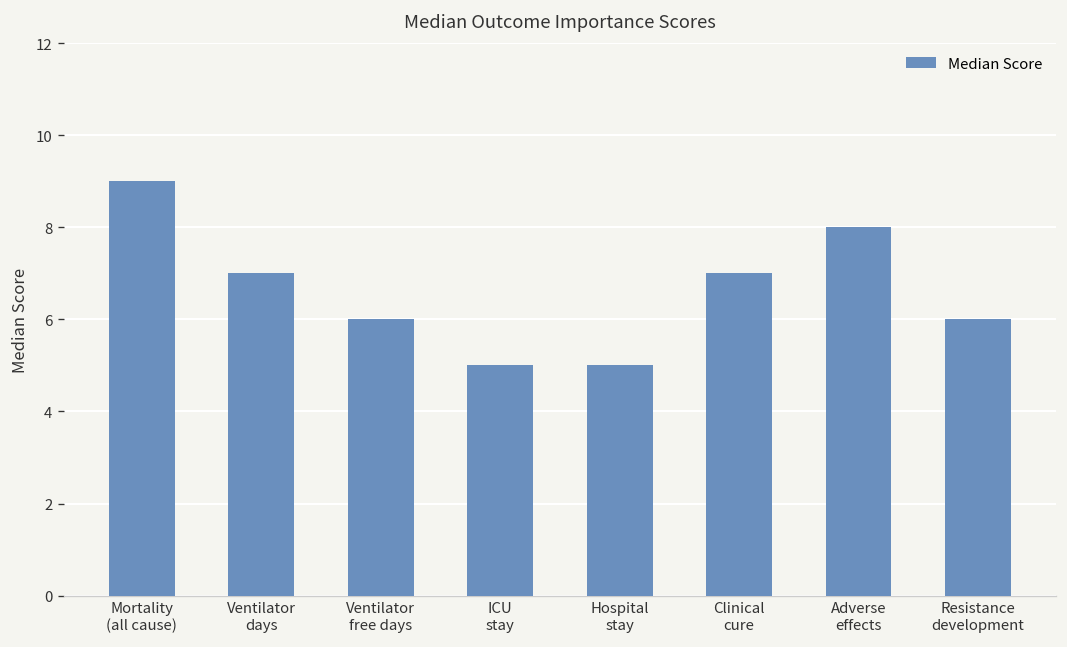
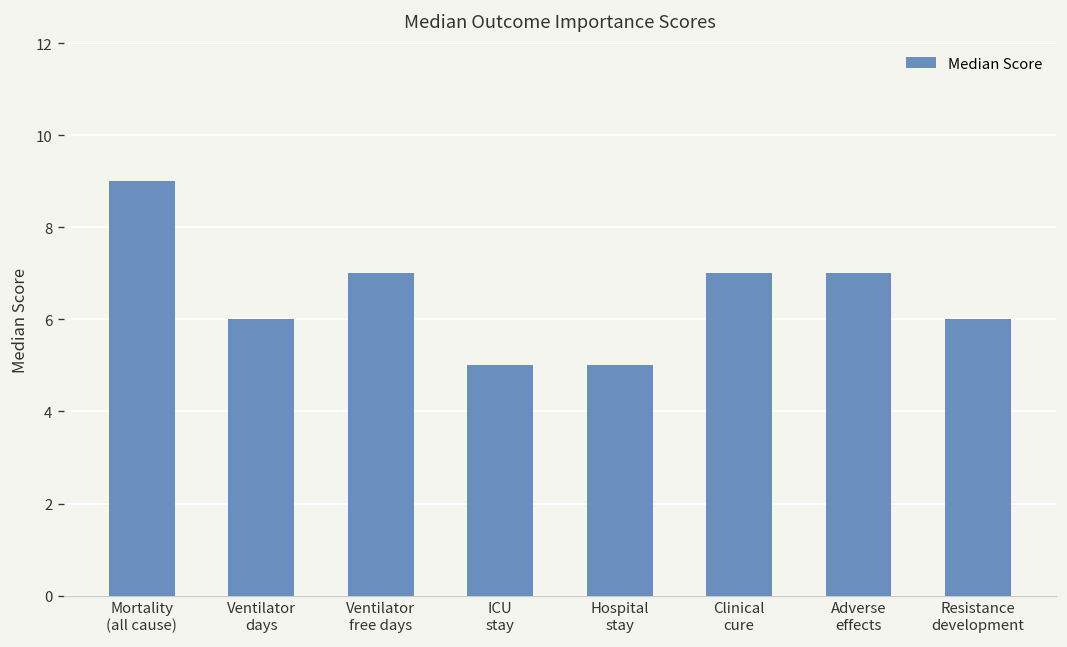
  {
    "Mortality (all cause)": 9,
-   "Ventilator days": 7,
-   "Ventilator free days": 6,
+   "Ventilator days": 6,
+   "Ventilator free days": 7,
    "ICU stay": 5,
    "Hospital stay": 5,
    "Clinical cure": 7,
-   "Adverse effects": 8,
+   "Adverse effects": 7,
    "Resistance development": 6
  }
